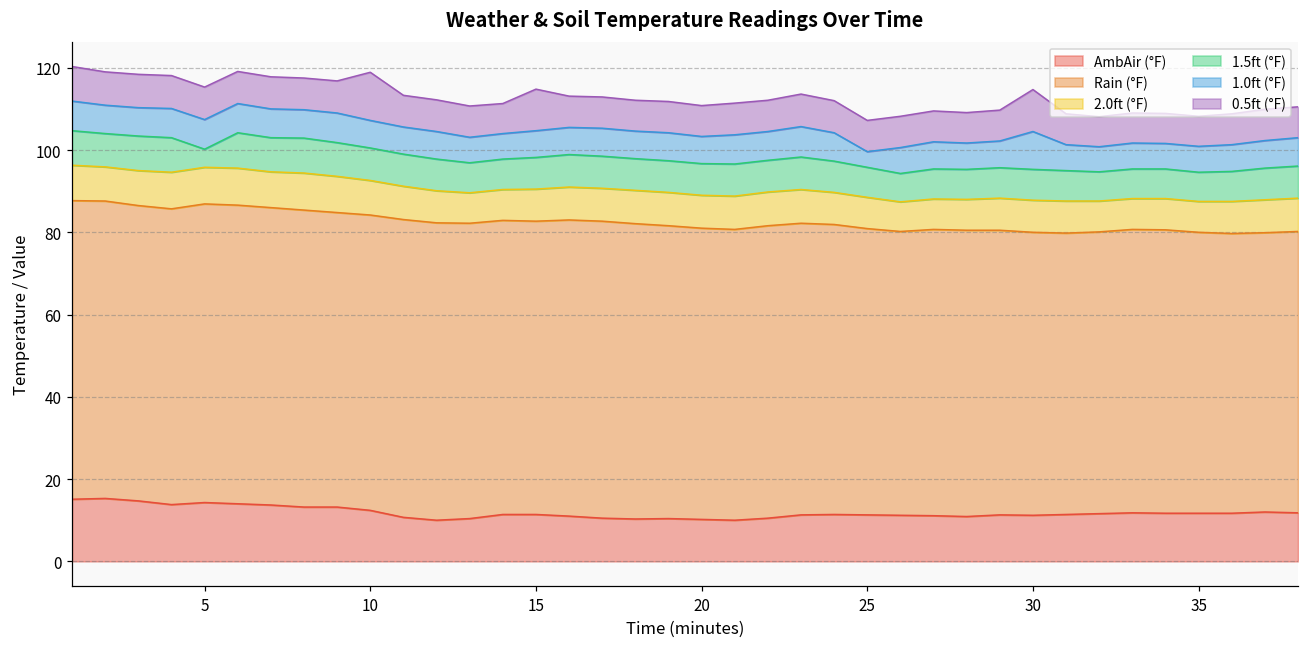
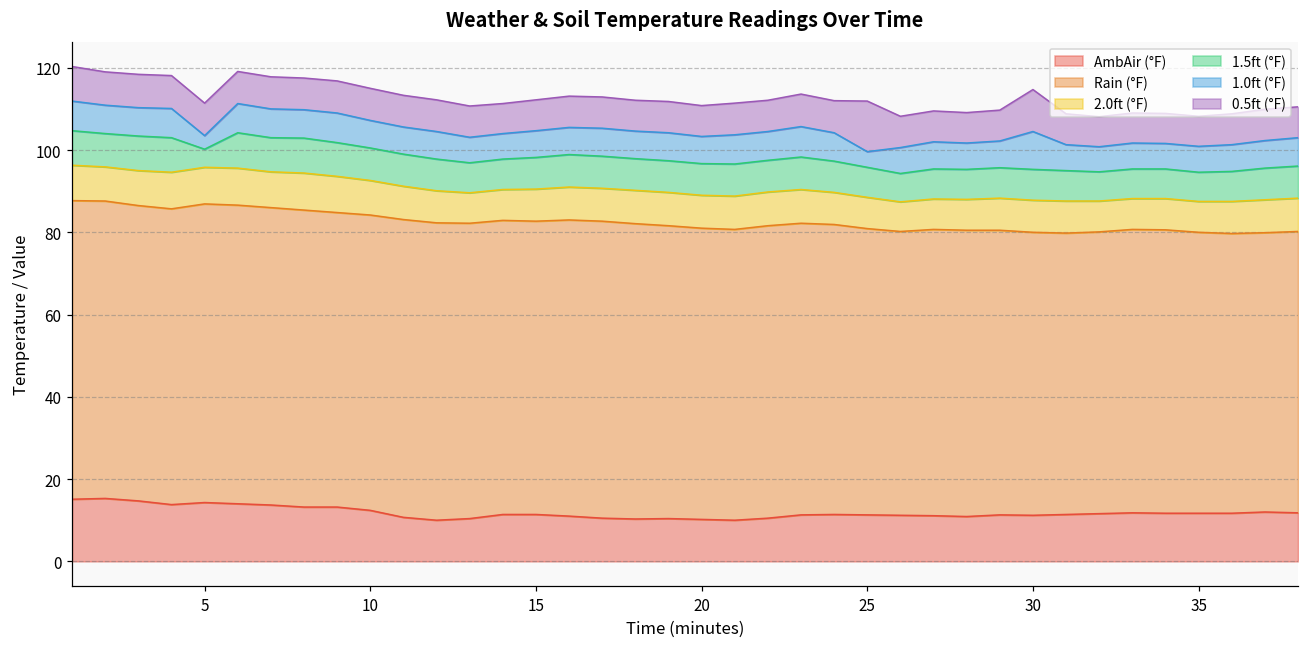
  {
    "1.5ft (°F)": {
      "5": 4,
      "10": 8,
      "15": 8,
      "20": 8,
      "25": 7,
      "30": 8,
      "35": 7
    },
    "1.0ft (°F)": {
-     "5": 7,
+     "5": 3,
      "10": 7,
      "15": 7,
      "20": 7,
      "25": 4,
      "30": 9,
      "35": 6
    },
    "0.5ft (°F)": {
      "5": 8,
-     "10": 12,
-     "15": 10,
+     "10": 8,
+     "15": 8,
      "20": 8,
-     "25": 8,
+     "25": 12,
      "30": 10
    }
  }
